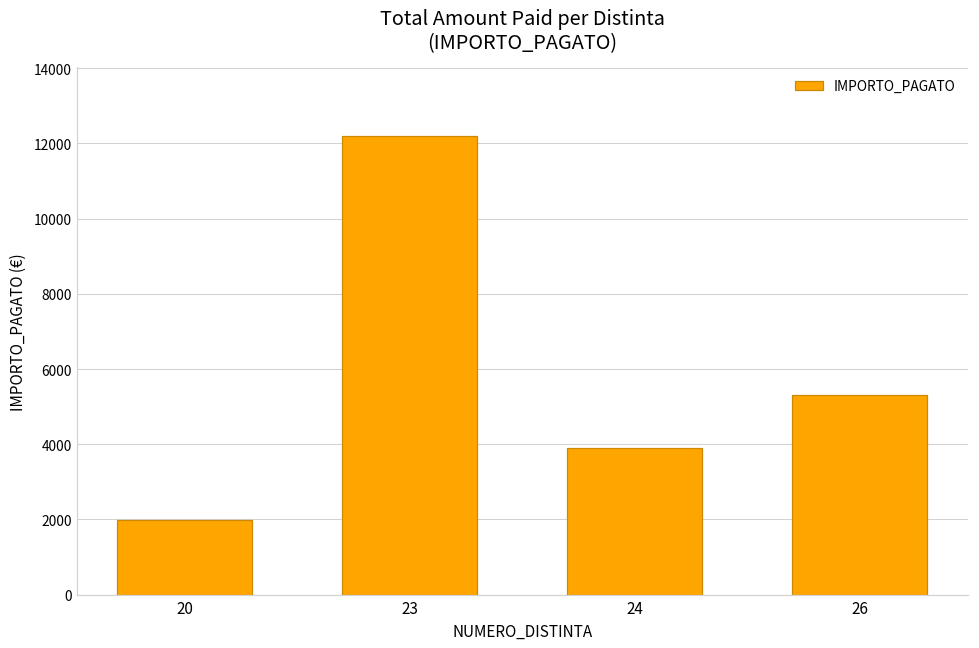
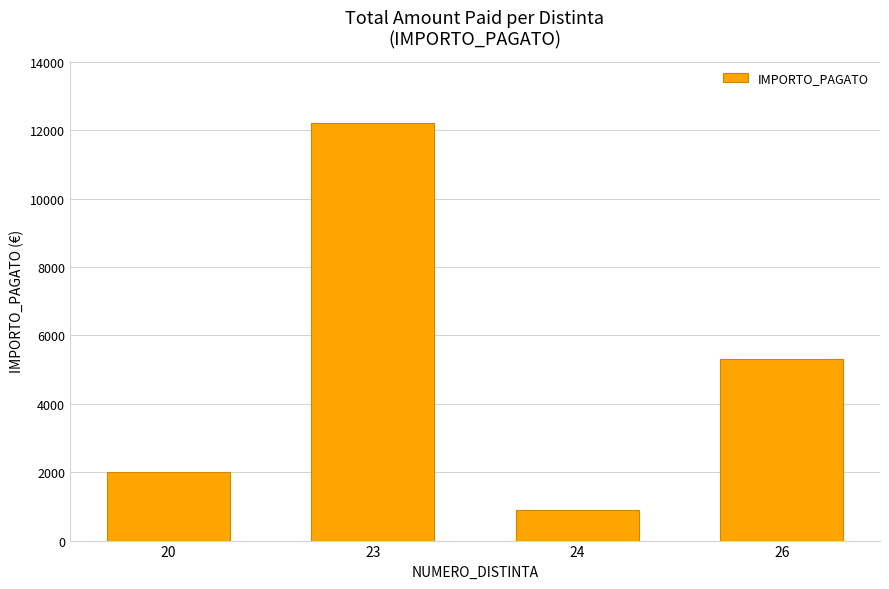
  {
    "20": 2000,
    "23": 12200,
-   "24": 3900,
+   "24": 900,
    "26": 5300
  }
